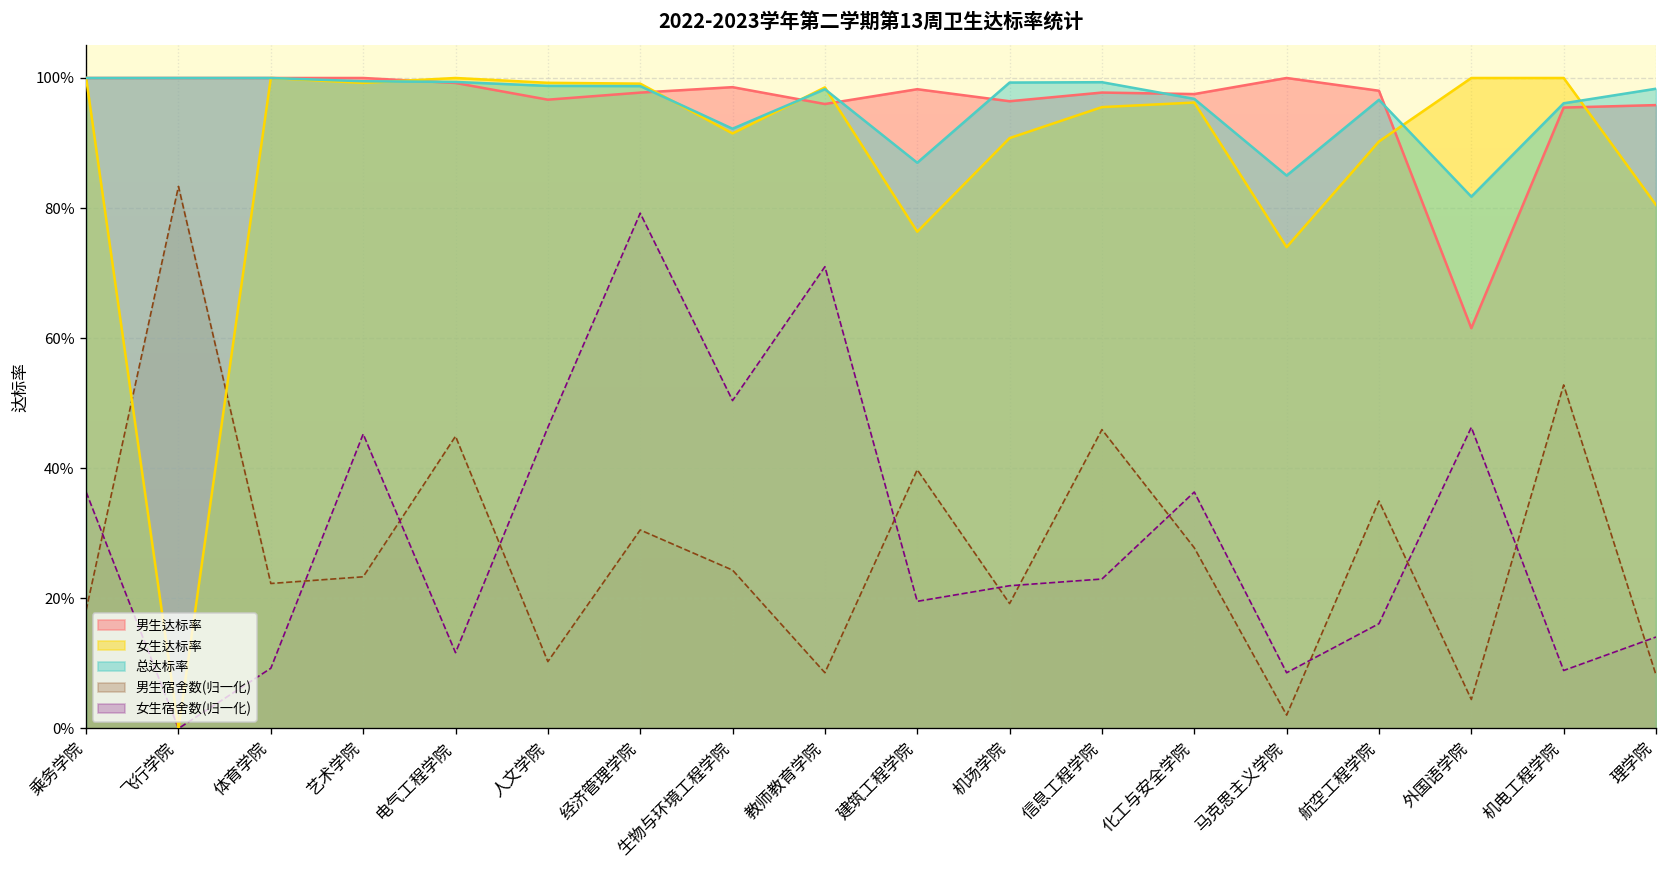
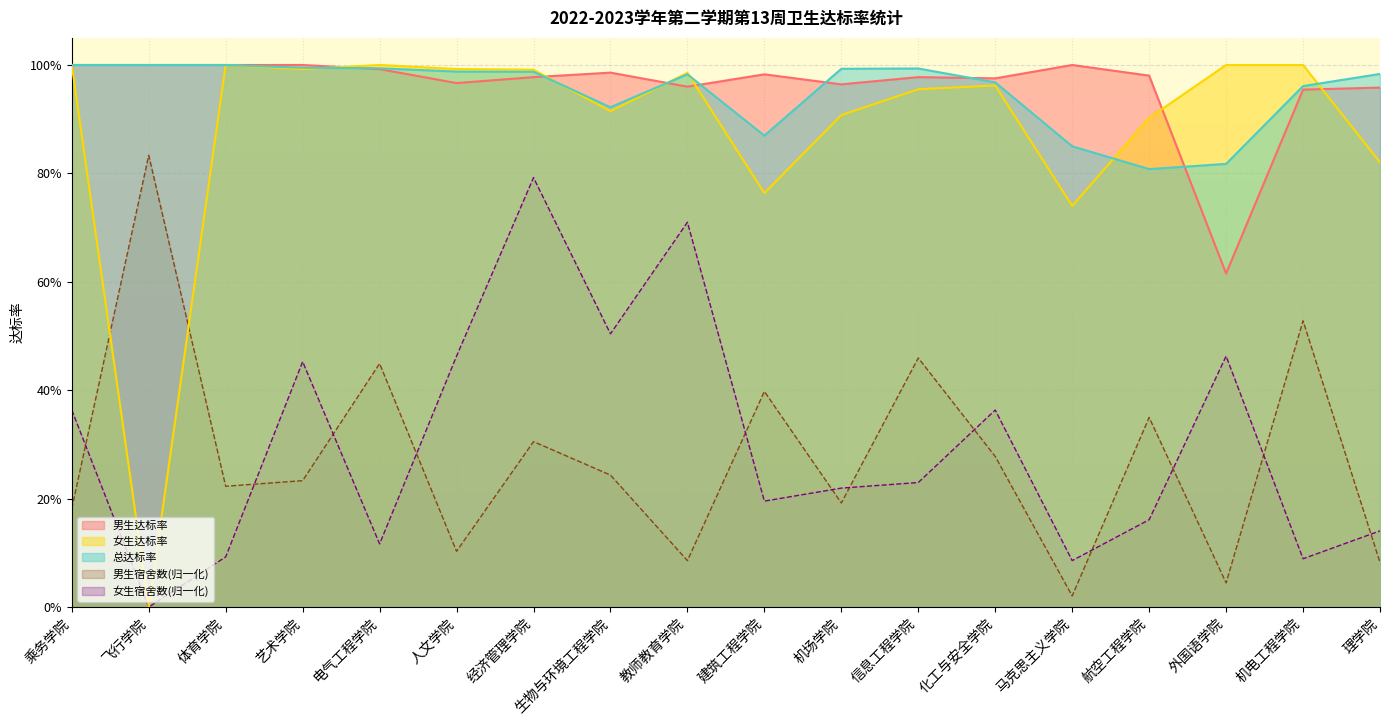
  {
    "女生达标率": {
      "电气工程学院": "100%",
      "人文学院": "99%",
      "生物与环境工程学院": "91%",
      "建筑工程学院": "76%",
      "机场学院": "91%",
      "信息工程学院": "96%",
      "化工与安全学院": "96%",
      "马克思主义学院": "74%",
      "航空工程学院": "90%",
      "外国语学院": "100%",
      "机电工程学院": "100%",
-     "理学院": "80%"
+     "理学院": "82%"
    },
    "总达标率": {
      "人文学院": "99%",
      "生物与环境工程学院": "92%",
      "建筑工程学院": "87%",
      "机场学院": "99%",
      "信息工程学院": "99%",
      "化工与安全学院": "97%",
      "马克思主义学院": "85%",
-     "航空工程学院": "97%",
+     "航空工程学院": "81%",
      "外国语学院": "82%",
      "机电工程学院": "96%",
      "理学院": "98%"
    }
  }
